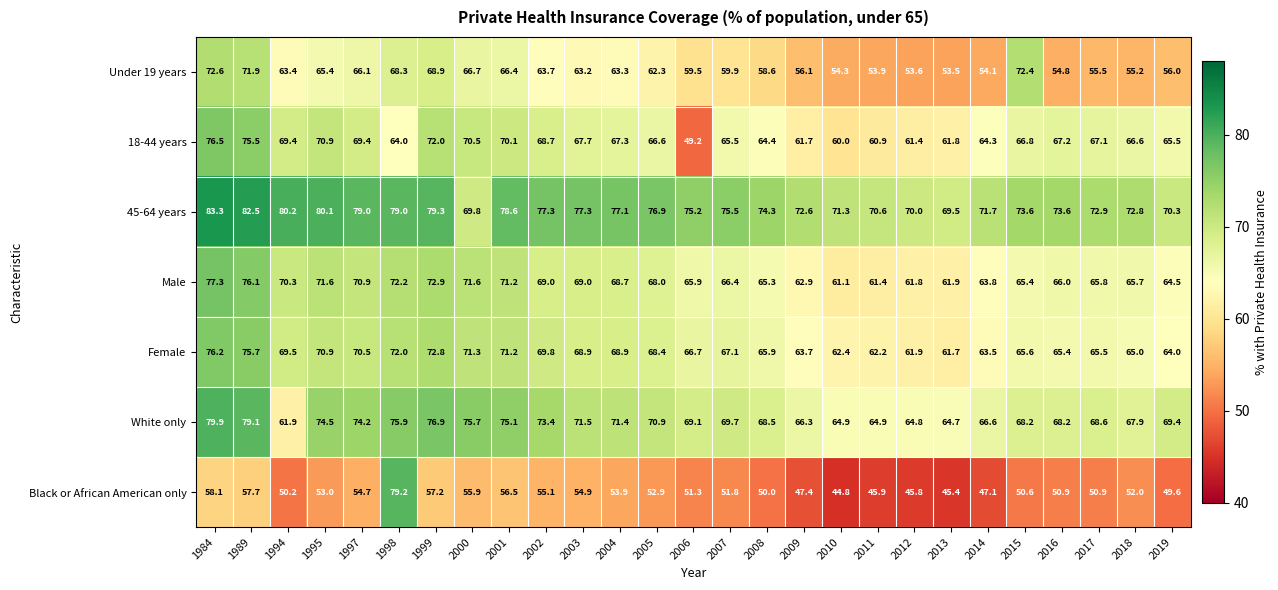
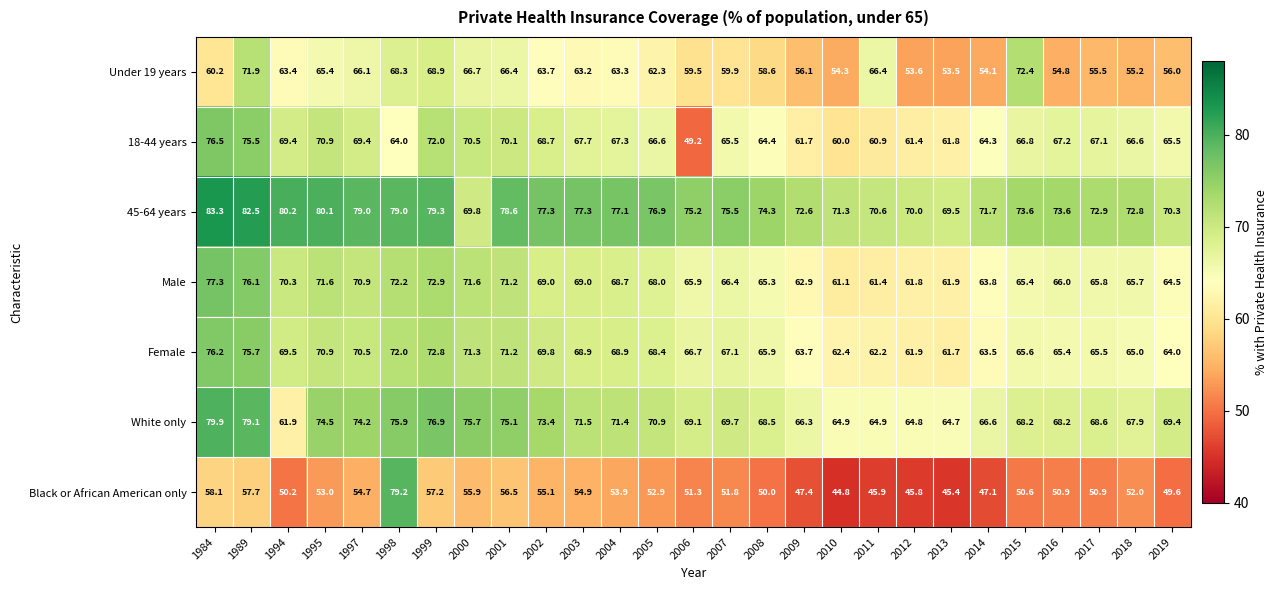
  {
    "Under 19 years": {
-     "1984": 72.6,
+     "1984": 60.2,
      "1989": 71.9,
      "1994": 63.4,
      "1995": 65.4,
      "1997": 66.1,
      "1998": 68.3,
      "1999": 68.9,
      "2000": 66.7,
      "2001": 66.4,
      "2002": 63.7,
      "2003": 63.2,
      "2004": 63.3,
      "2005": 62.3,
      "2006": 59.5,
      "2007": 59.9,
      "2008": 58.6,
      "2009": 56.1,
      "2010": 54.3,
-     "2011": 53.9,
+     "2011": 66.4,
      "2012": 53.6,
      "2013": 53.5,
      "2014": 54.1,
      "2015": 72.4,
      "2016": 54.8,
      "2017": 55.5,
      "2018": 55.2,
      "2019": 56.0
    },
    "18-44 years": {
      "1984": 76.5,
      "1989": 75.5,
      "1994": 69.4,
      "1995": 70.9,
      "1997": 69.4,
      "1998": 64.0,
      "1999": 72.0,
      "2000": 70.5,
      "2001": 70.1,
      "2002": 68.7,
      "2003": 67.7,
      "2004": 67.3,
      "2005": 66.6,
      "2006": 49.2,
      "2007": 65.5,
      "2008": 64.4,
      "2009": 61.7,
      "2010": 60.0,
      "2011": 60.9,
      "2012": 61.4,
      "2013": 61.8,
      "2014": 64.3,
      "2015": 66.8,
      "2016": 67.2,
      "2017": 67.1,
      "2018": 66.6,
      "2019": 65.5
    },
    "45-64 years": {
      "1984": 83.3,
      "1989": 82.5,
      "1994": 80.2,
      "1995": 80.1,
      "1997": 79.0,
      "1998": 79.0,
      "1999": 79.3,
      "2000": 69.8,
      "2001": 78.6,
      "2002": 77.3,
      "2003": 77.3,
      "2004": 77.1,
      "2005": 76.9,
      "2006": 75.2,
      "2007": 75.5,
      "2008": 74.3,
      "2009": 72.6,
      "2010": 71.3,
      "2011": 70.6,
      "2012": 70.0,
      "2013": 69.5,
      "2014": 71.7,
      "2015": 73.6,
      "2016": 73.6,
      "2017": 72.9,
      "2018": 72.8,
      "2019": 70.3
    },
    "Male": {
      "1984": 77.3,
      "1989": 76.1,
      "1994": 70.3,
      "1995": 71.6,
      "1997": 70.9,
      "1998": 72.2,
      "1999": 72.9,
      "2000": 71.6,
      "2001": 71.2,
      "2002": 69.0,
      "2003": 69.0,
      "2004": 68.7,
      "2005": 68.0,
      "2006": 65.9,
      "2007": 66.4,
      "2008": 65.3,
      "2009": 62.9,
      "2010": 61.1,
      "2011": 61.4,
      "2012": 61.8,
      "2013": 61.9,
      "2014": 63.8,
      "2015": 65.4,
      "2016": 66.0,
      "2017": 65.8,
      "2018": 65.7,
      "2019": 64.5
    },
    "Female": {
      "1984": 76.2,
      "1989": 75.7,
      "1994": 69.5,
      "1995": 70.9,
      "1997": 70.5,
      "1998": 72.0,
      "1999": 72.8,
      "2000": 71.3,
      "2001": 71.2,
      "2002": 69.8,
      "2003": 68.9,
      "2004": 68.9,
      "2005": 68.4,
      "2006": 66.7,
      "2007": 67.1,
      "2008": 65.9,
      "2009": 63.7,
      "2010": 62.4,
      "2011": 62.2,
      "2012": 61.9,
      "2013": 61.7,
      "2014": 63.5,
      "2015": 65.6,
      "2016": 65.4,
      "2017": 65.5,
      "2018": 65.0,
      "2019": 64.0
    },
    "White only": {
      "1984": 79.9,
      "1989": 79.1,
      "1994": 61.9,
      "1995": 74.5,
      "1997": 74.2,
      "1998": 75.9,
      "1999": 76.9,
      "2000": 75.7,
      "2001": 75.1,
      "2002": 73.4,
      "2003": 71.5,
      "2004": 71.4,
      "2005": 70.9,
      "2006": 69.1,
      "2007": 69.7,
      "2008": 68.5,
      "2009": 66.3,
      "2010": 64.9,
      "2011": 64.9,
      "2012": 64.8,
      "2013": 64.7,
      "2014": 66.6,
      "2015": 68.2,
      "2016": 68.2,
      "2017": 68.6,
      "2018": 67.9,
      "2019": 69.4
    },
    "Black or African American only": {
      "1984": 58.1,
      "1989": 57.7,
      "1994": 50.2,
      "1995": 53.0,
      "1997": 54.7,
      "1998": 79.2,
      "1999": 57.2,
      "2000": 55.9,
      "2001": 56.5,
      "2002": 55.1,
      "2003": 54.9,
      "2004": 53.9,
      "2005": 52.9,
      "2006": 51.3,
      "2007": 51.8,
      "2008": 50.0,
      "2009": 47.4,
      "2010": 44.8,
      "2011": 45.9,
      "2012": 45.8,
      "2013": 45.4,
      "2014": 47.1,
      "2015": 50.6,
      "2016": 50.9,
      "2017": 50.9,
      "2018": 52.0,
      "2019": 49.6
    }
  }
